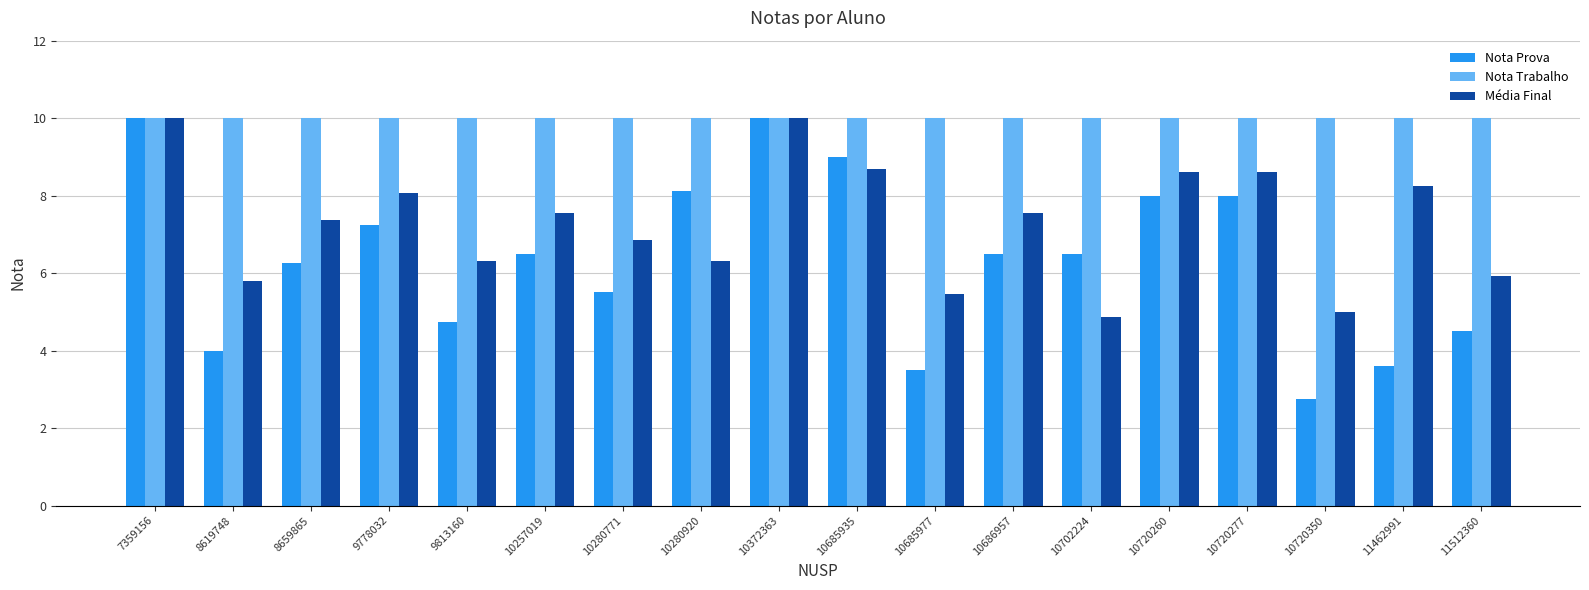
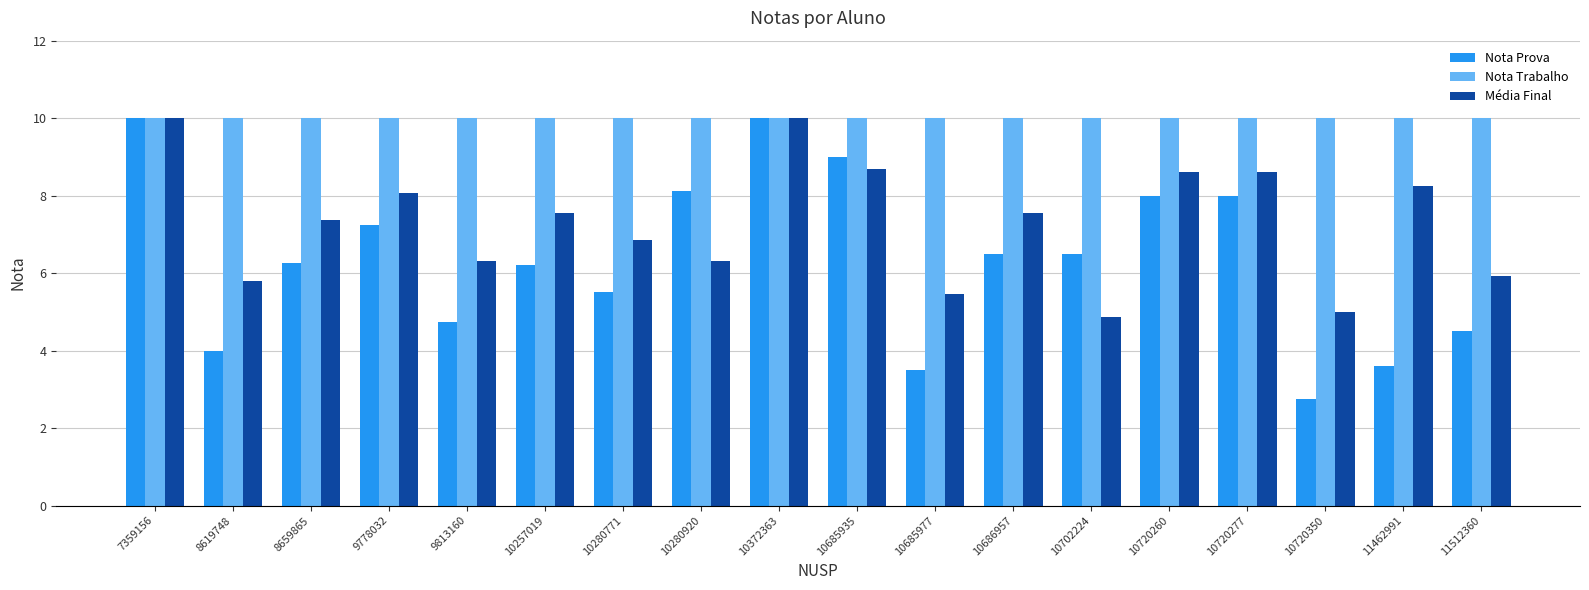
  {
    "Nota Prova": {
      "7359156": 10.0,
      "8619748": 4.0,
      "8659865": 6.3,
      "9778032": 7.3,
      "9813160": 4.8,
-     "10257019": 6.5,
+     "10257019": 6.2,
      "10280771": 5.5,
      "10280920": 8.1,
      "10372363": 10.0,
      "10685935": 9.0,
      "10685977": 3.5,
      "10686957": 6.5,
      "10702224": 6.5,
      "10720260": 8.0,
      "10720277": 8.0,
      "10720350": 2.8,
      "11462991": 3.6,
      "11512360": 4.5
    },
    "Nota Trabalho": {
      "7359156": 10.0,
      "8619748": 10.0,
      "8659865": 10.0,
      "9778032": 10.0,
      "9813160": 10.0,
      "10257019": 10.0,
      "10280771": 10.0,
      "10280920": 10.0,
      "10372363": 10.0,
      "10685935": 10.0,
      "10685977": 10.0,
      "10686957": 10.0,
      "10702224": 10.0,
      "10720260": 10.0,
      "10720277": 10.0,
      "10720350": 10.0,
      "11462991": 10.0,
      "11512360": 10.0
    },
    "Média Final": {
      "7359156": 10.0,
      "8619748": 5.8,
      "8659865": 7.4,
      "9778032": 8.1,
      "9813160": 6.3,
      "10257019": 7.6,
      "10280771": 6.9,
      "10280920": 6.3,
      "10372363": 10.0,
      "10685935": 8.7,
      "10685977": 5.5,
      "10686957": 7.6,
      "10702224": 4.9,
      "10720260": 8.6,
      "10720277": 8.6,
      "10720350": 5.0,
      "11462991": 8.3,
      "11512360": 5.9
    }
  }
